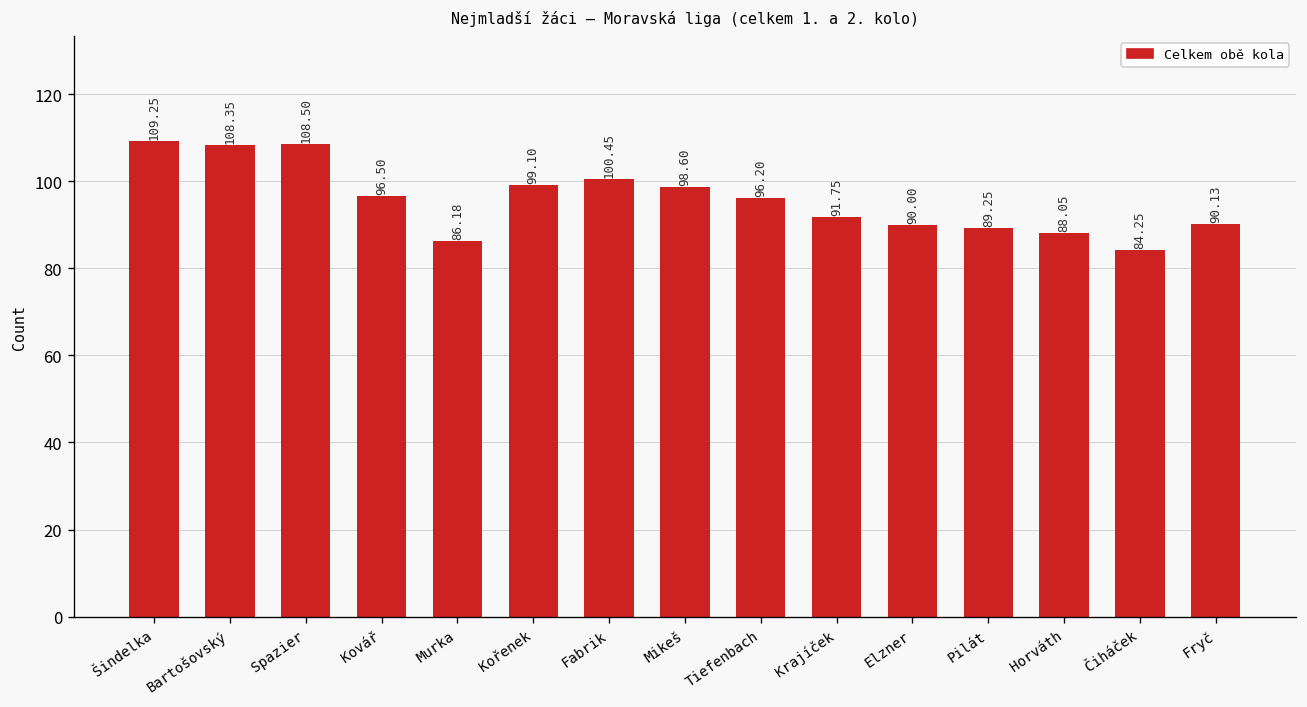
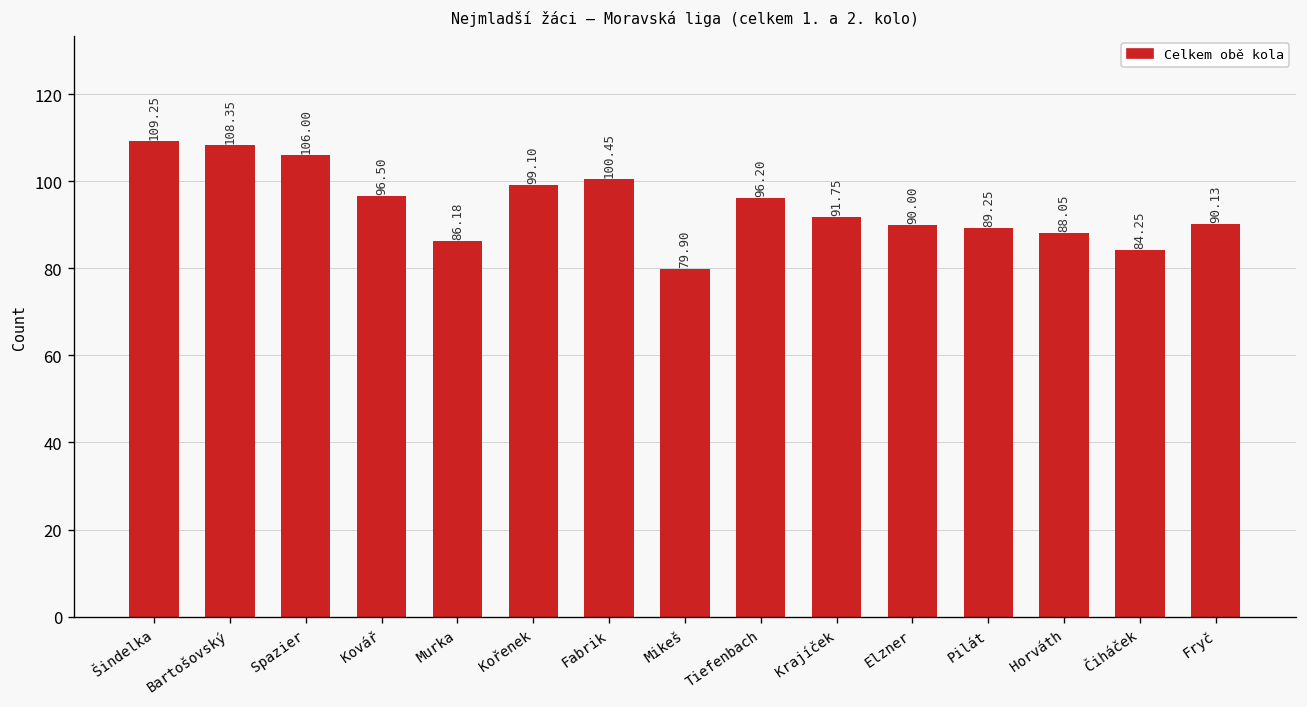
  {
    "Šindelka": 109.25,
    "Bartošovský": 108.35,
-   "Spazier": 108.50,
+   "Spazier": 106.00,
    "Kovář": 96.50,
    "Murka": 86.18,
    "Kořenek": 99.10,
    "Fabrik": 100.45,
-   "Mikeš": 98.60,
+   "Mikeš": 79.90,
    "Tiefenbach": 96.20,
    "Krajíček": 91.75,
    "Elzner": 90.00,
    "Pilát": 89.25,
    "Horváth": 88.05,
    "Čiháček": 84.25,
    "Fryč": 90.13
  }
